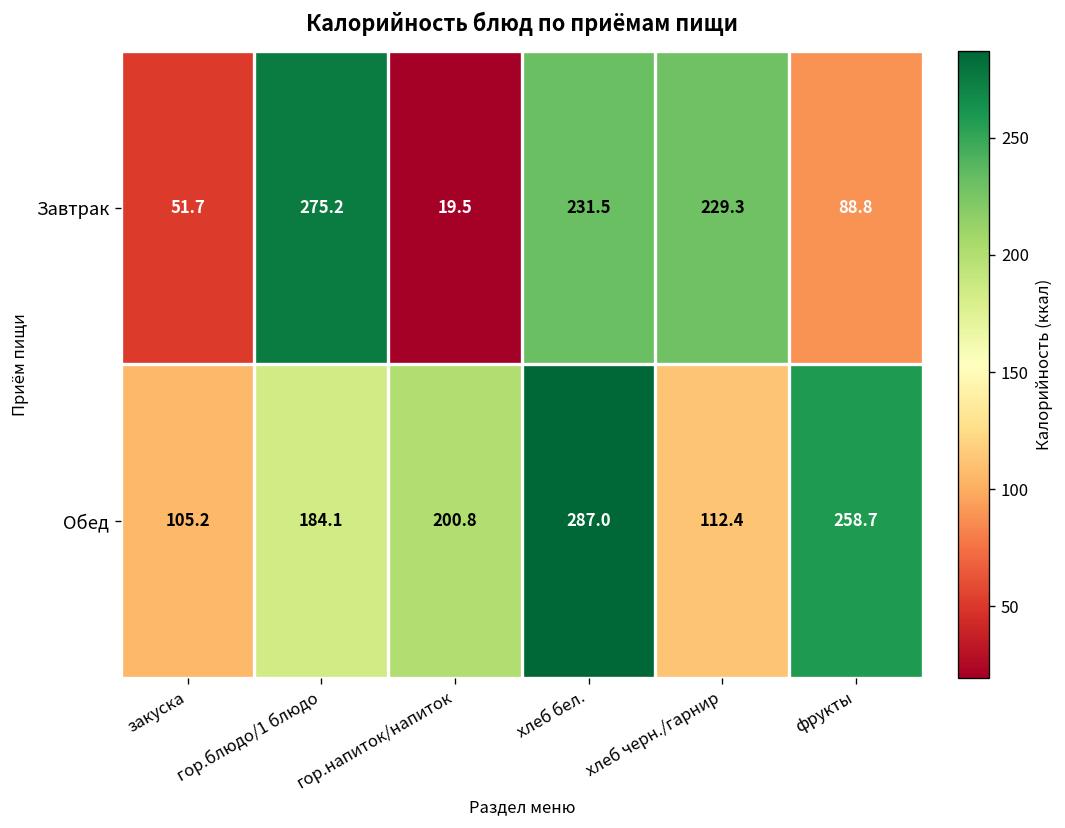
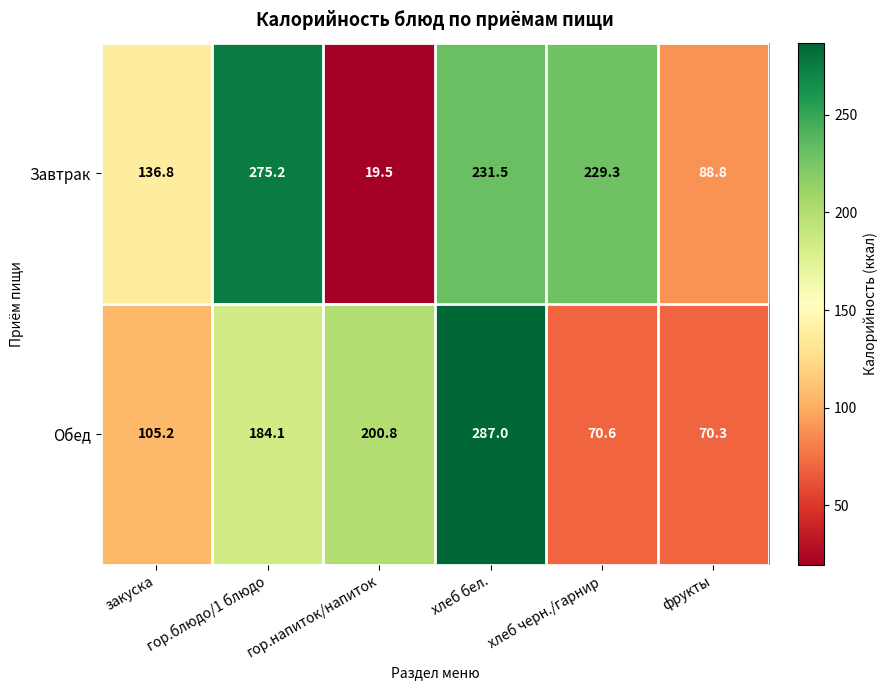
  {
    "Завтрак": {
-     "закуска": 51.7,
+     "закуска": 136.8,
      "гор.блюдо/1 блюдо": 275.2,
      "гор.напиток/напиток": 19.5,
      "хлеб бел.": 231.5,
      "хлеб черн./гарнир": 229.3,
      "фрукты": 88.8
    },
    "Обед": {
      "закуска": 105.2,
      "гор.блюдо/1 блюдо": 184.1,
      "гор.напиток/напиток": 200.8,
      "хлеб бел.": 287.0,
-     "хлеб черн./гарнир": 112.4,
-     "фрукты": 258.7
+     "хлеб черн./гарнир": 70.6,
+     "фрукты": 70.3
    }
  }
